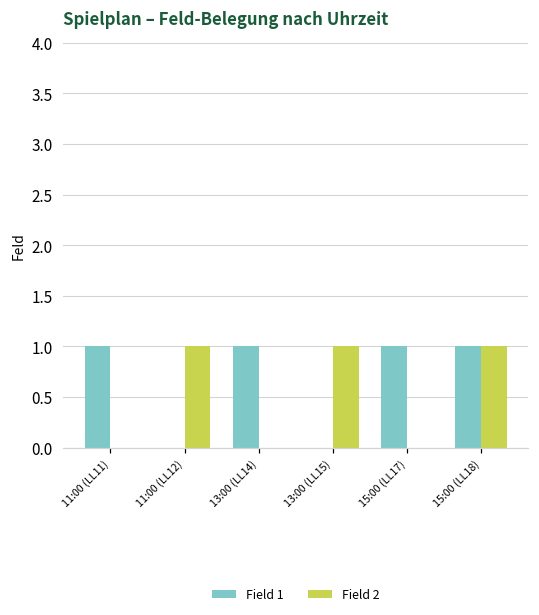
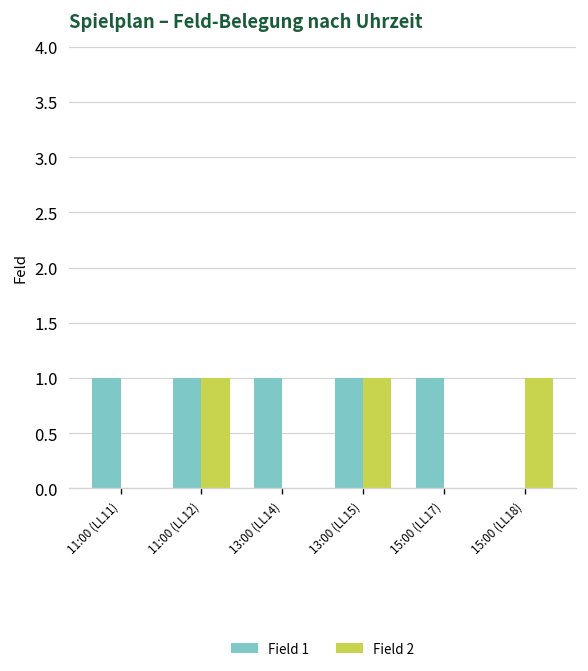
  {
    "Field 1": {
      "11:00 (LL11)": 1,
-     "11:00 (LL12)": 0,
+     "11:00 (LL12)": 1,
      "13:00 (LL14)": 1,
-     "13:00 (LL15)": 0,
+     "13:00 (LL15)": 1,
      "15:00 (LL17)": 1,
-     "15:00 (LL18)": 1
+     "15:00 (LL18)": 0
    },
    "Field 2": {
      "11:00 (LL11)": 0,
      "11:00 (LL12)": 1,
      "13:00 (LL14)": 0,
      "13:00 (LL15)": 1,
      "15:00 (LL17)": 0,
      "15:00 (LL18)": 1
    }
  }
